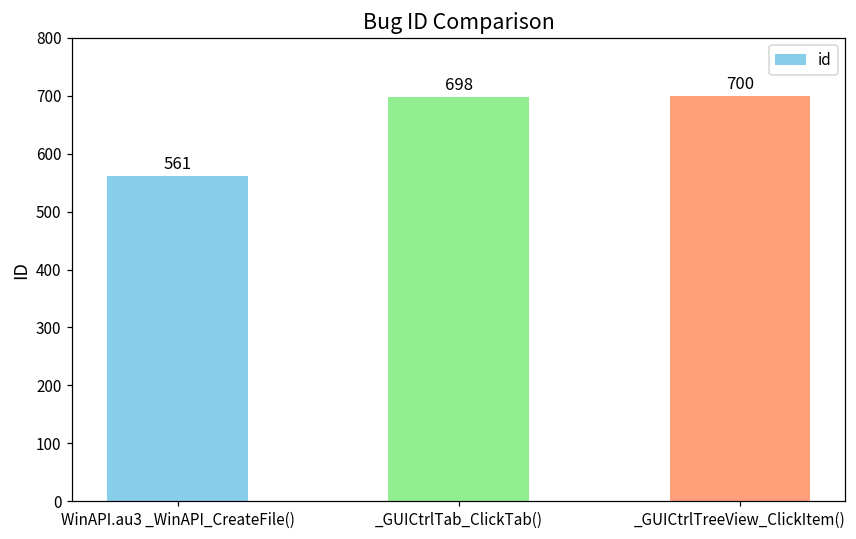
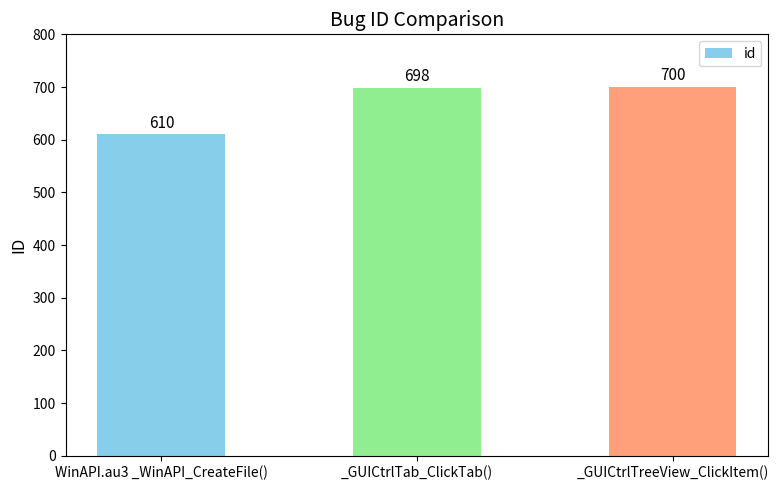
  {
-   "WinAPI.au3 _WinAPI_CreateFile()": 561,
+   "WinAPI.au3 _WinAPI_CreateFile()": 610,
    "_GUICtrlTab_ClickTab()": 698,
    "_GUICtrlTreeView_ClickItem()": 700
  }
